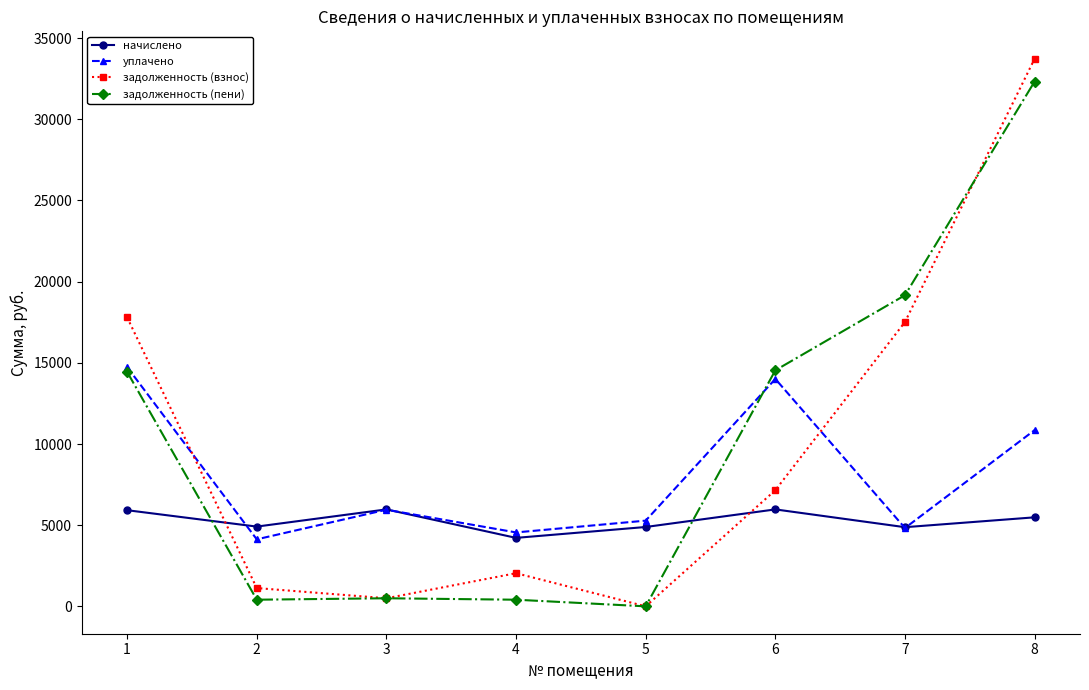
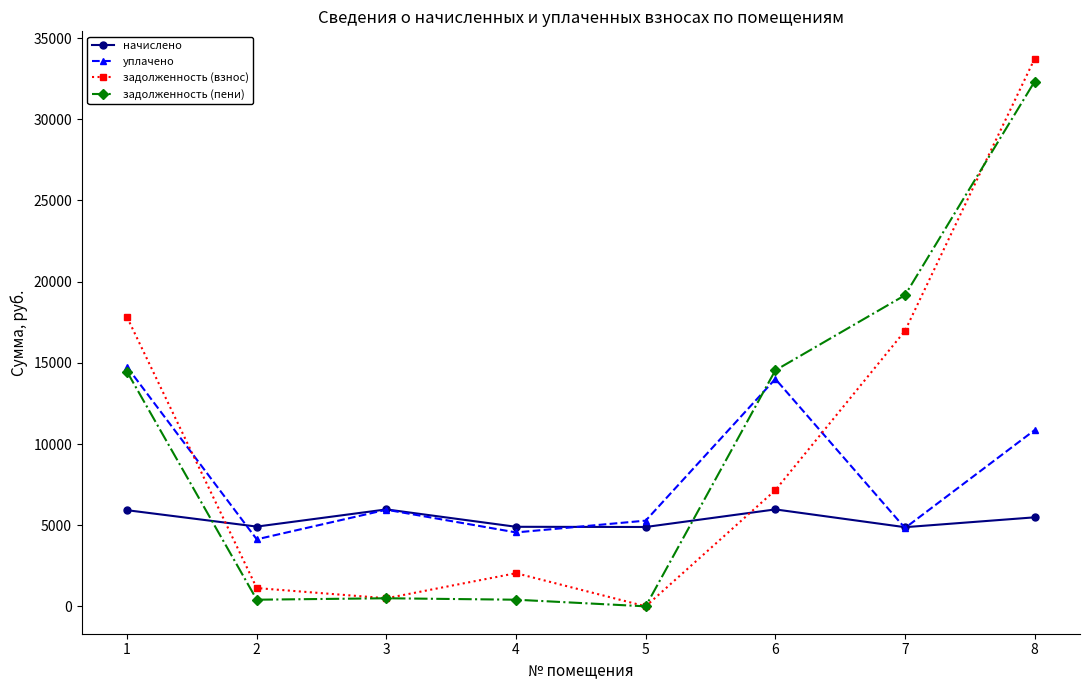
  {
    "начислено": {
      "1": 5900,
      "2": 4900,
-     "4": 4200,
+     "4": 4900,
      "5": 4900,
      "6": 6000,
      "8": 5500
    },
    "уплачено": {
      "1": 14700,
      "2": 4100,
      "4": 4600,
      "5": 5300,
      "6": 14000,
      "8": 10900
    },
    "задолженность (взнос)": {
      "1": 17800,
      "2": 1100,
      "4": 2000,
      "6": 7200,
-     "7": 17500,
+     "7": 17000,
      "8": 33700
    },
    "задолженность (пени)": {
      "1": 14400,
      "2": 400,
      "4": 400,
      "6": 14500,
      "7": 19200,
      "8": 32300
    }
  }
